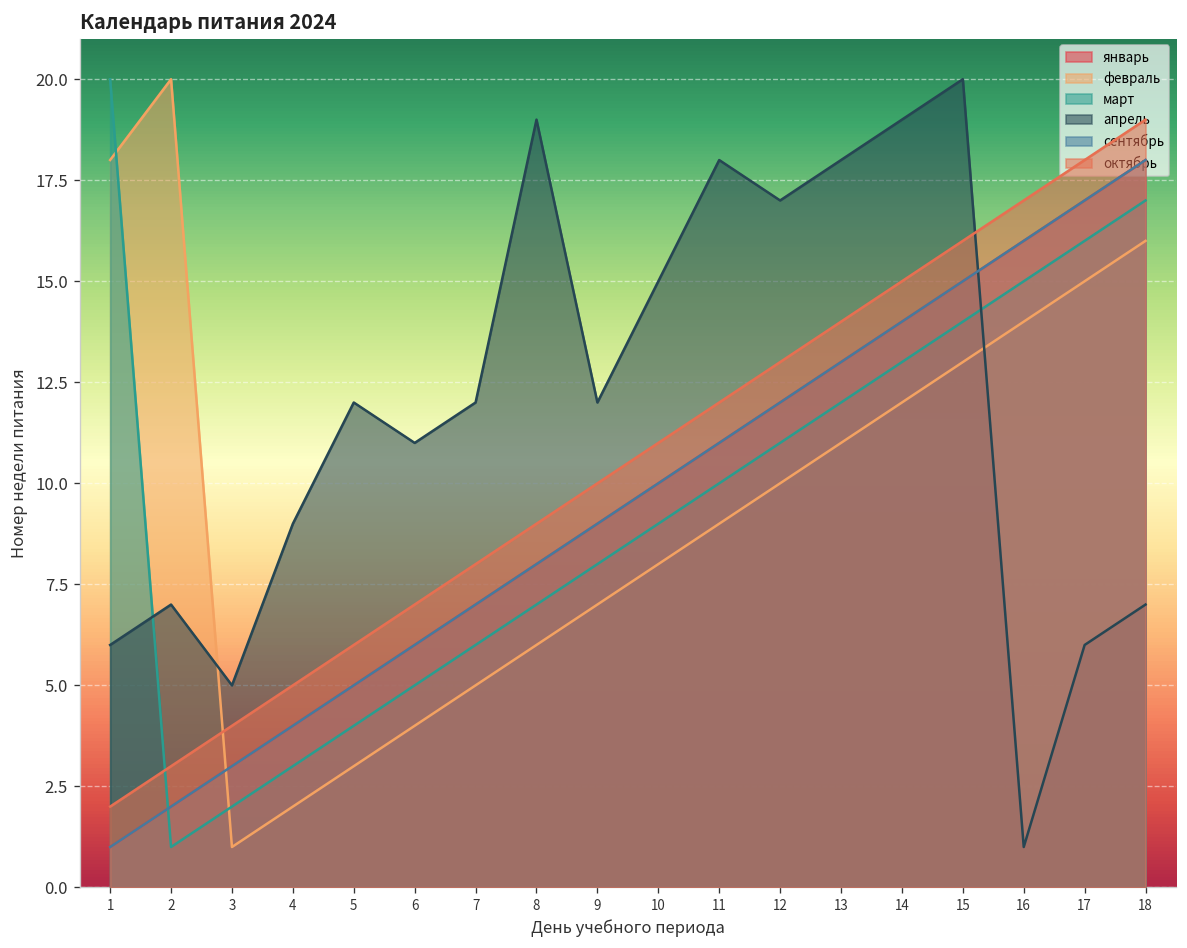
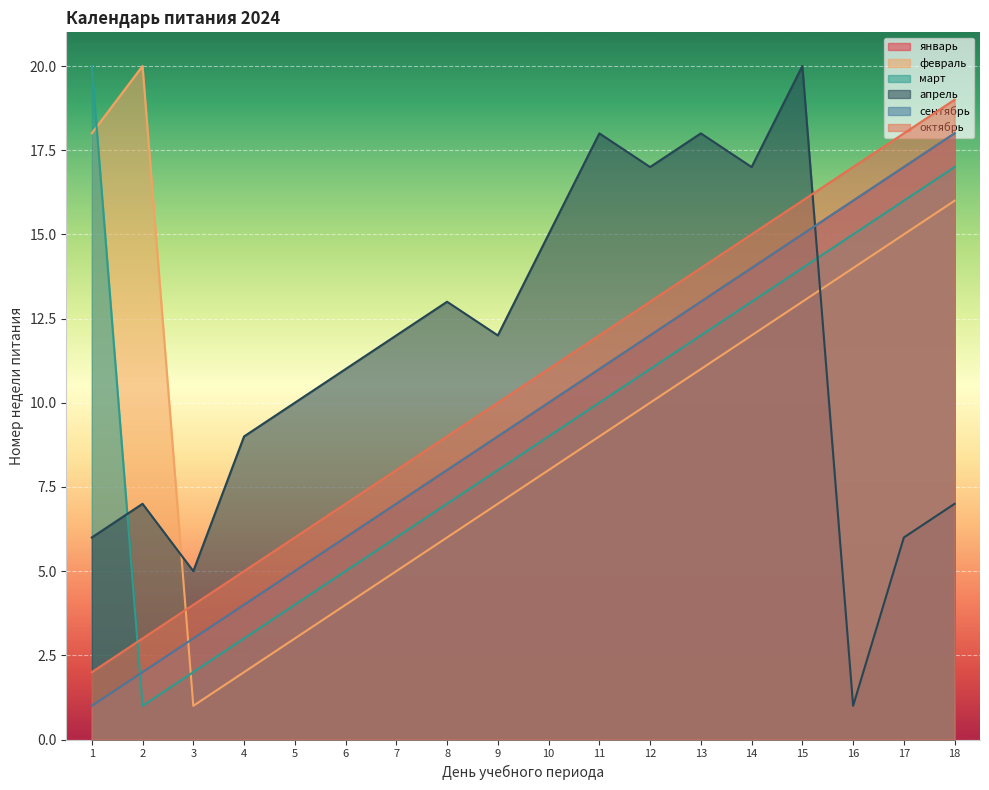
  {
    "апрель": {
      "1": 6,
      "2": 7,
      "3": 5,
      "4": 9,
-     "5": 12,
+     "5": 10,
      "6": 11,
      "7": 12,
-     "8": 19,
+     "8": 13,
      "9": 12,
      "10": 15,
      "11": 18,
      "12": 17,
      "13": 18,
-     "14": 19,
+     "14": 17,
      "15": 20,
      "16": 1,
      "17": 6,
      "18": 7
    }
  }
